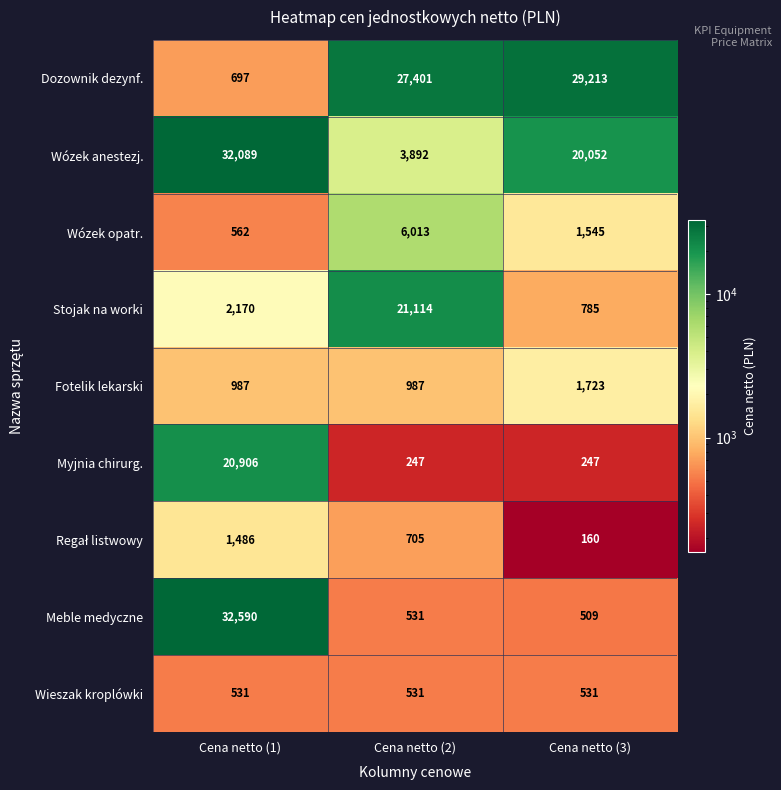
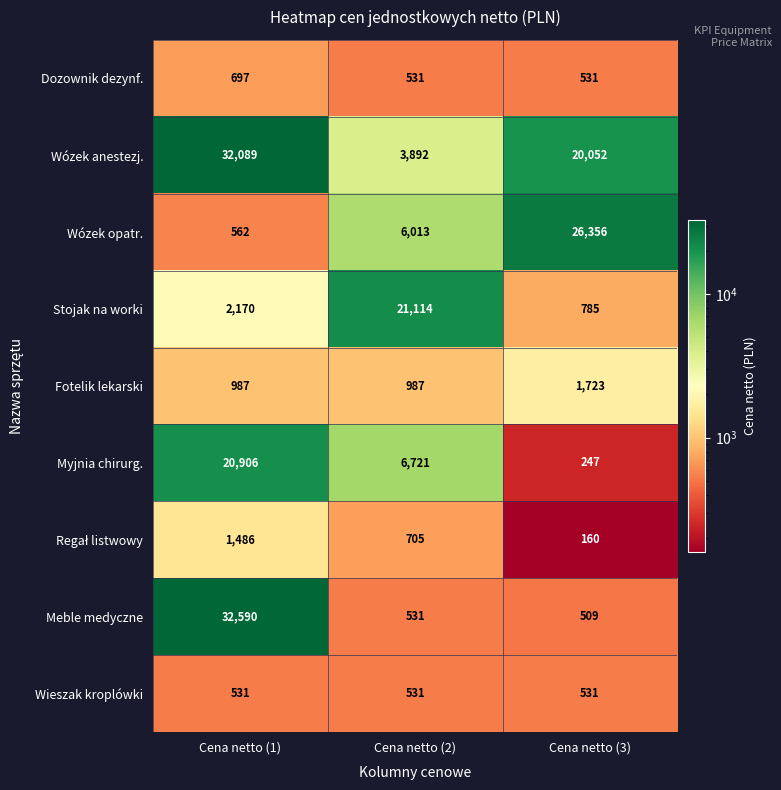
  {
    "Dozownik dezynf.": {
      "Cena netto (1)": "697",
-     "Cena netto (2)": "27,401",
-     "Cena netto (3)": "29,213"
+     "Cena netto (2)": "531",
+     "Cena netto (3)": "531"
    },
    "Wózek anestezj.": {
      "Cena netto (1)": "32,089",
      "Cena netto (2)": "3,892",
      "Cena netto (3)": "20,052"
    },
    "Wózek opatr.": {
      "Cena netto (1)": "562",
      "Cena netto (2)": "6,013",
-     "Cena netto (3)": "1,545"
+     "Cena netto (3)": "26,356"
    },
    "Stojak na worki": {
      "Cena netto (1)": "2,170",
      "Cena netto (2)": "21,114",
      "Cena netto (3)": "785"
    },
    "Fotelik lekarski": {
      "Cena netto (1)": "987",
      "Cena netto (2)": "987",
      "Cena netto (3)": "1,723"
    },
    "Myjnia chirurg.": {
      "Cena netto (1)": "20,906",
-     "Cena netto (2)": "247",
+     "Cena netto (2)": "6,721",
      "Cena netto (3)": "247"
    },
    "Regał listwowy": {
      "Cena netto (1)": "1,486",
      "Cena netto (2)": "705",
      "Cena netto (3)": "160"
    },
    "Meble medyczne": {
      "Cena netto (1)": "32,590",
      "Cena netto (2)": "531",
      "Cena netto (3)": "509"
    },
    "Wieszak kroplówki": {
      "Cena netto (1)": "531",
      "Cena netto (2)": "531",
      "Cena netto (3)": "531"
    }
  }
